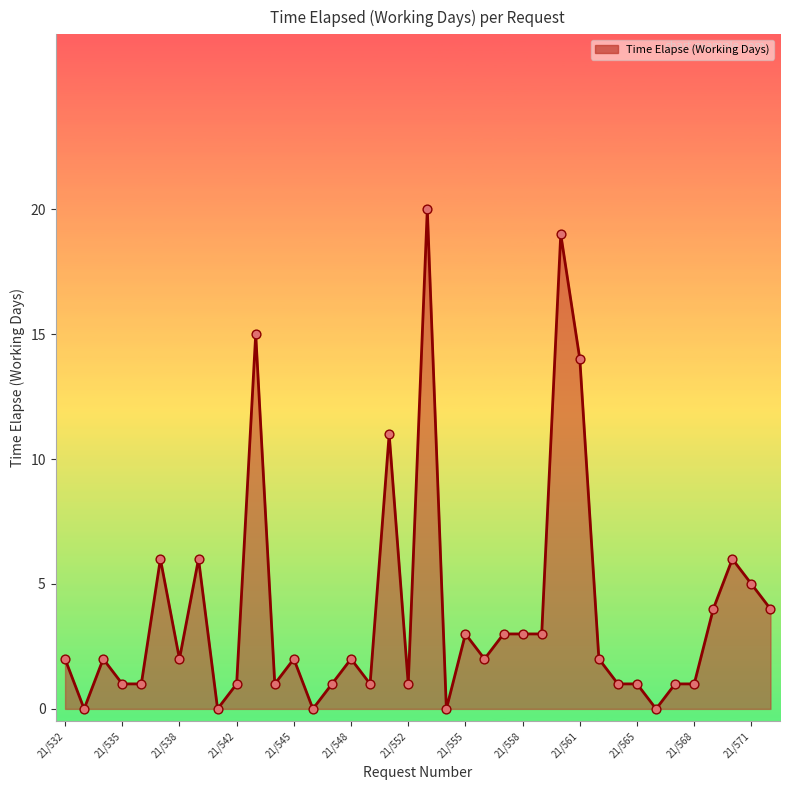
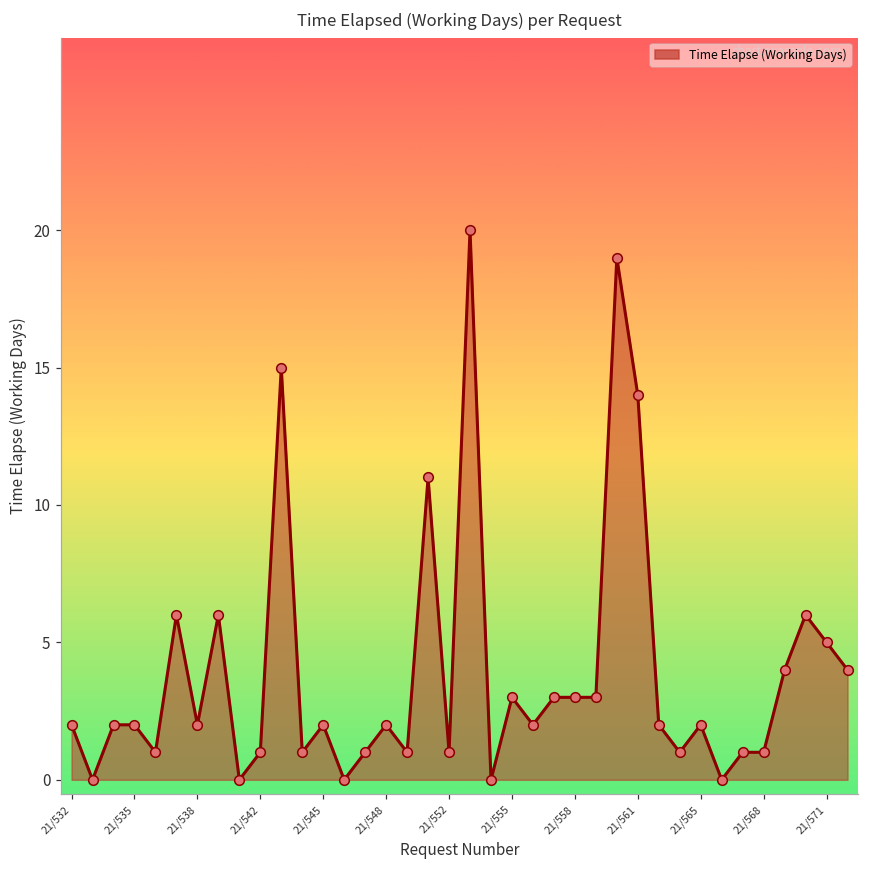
  {
    "21/532": 2,
-   "21/535": 1,
+   "21/535": 2,
    "21/538": 2,
    "21/542": 1,
    "21/545": 2,
    "21/548": 2,
    "21/552": 1,
    "21/555": 3,
    "21/558": 3,
    "21/561": 14,
-   "21/565": 1,
+   "21/565": 2,
    "21/568": 1,
    "21/571": 5
  }
